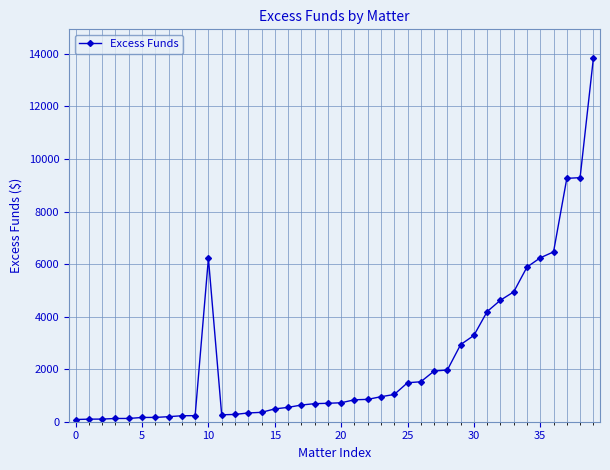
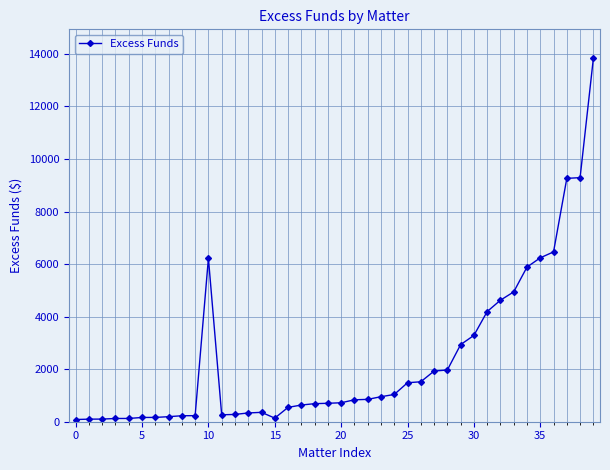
  {
    "0": 100,
    "5": 200,
    "10": 6200,
-   "15": 500,
+   "15": 100,
    "20": 700,
    "25": 1500,
    "30": 3300,
    "35": 6200
  }
